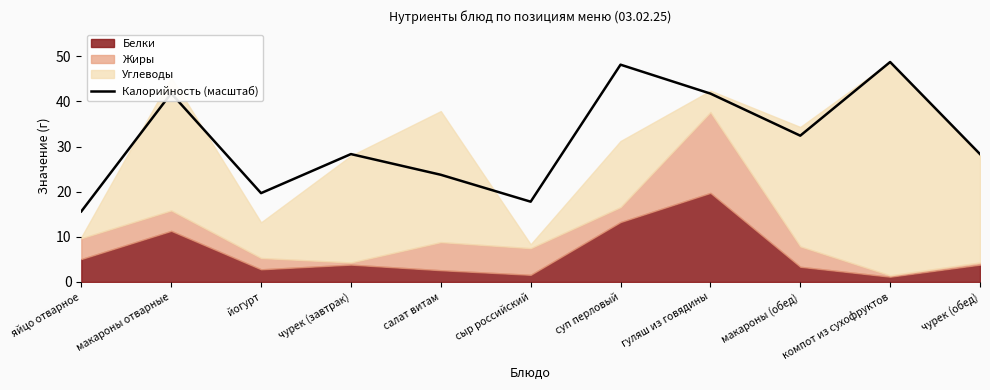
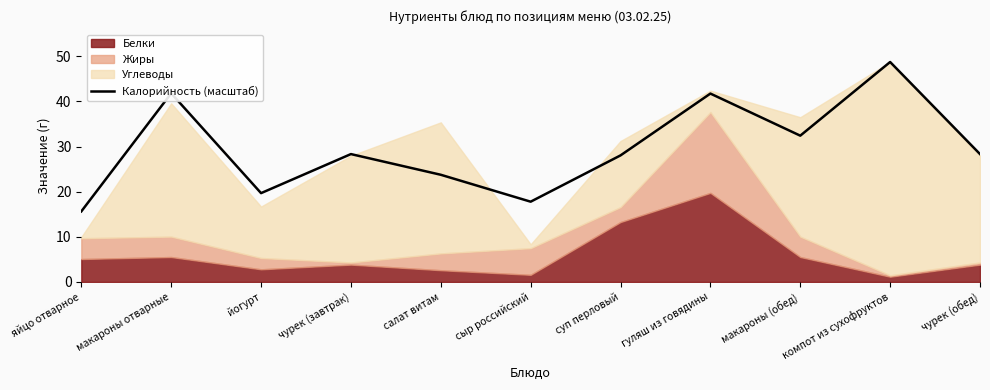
  {
    "Калорийность (масштаб)": {
      "яйцо отварное": 16,
      "йогурт": 20,
      "салат витам": 24,
      "сыр российский": 18,
-     "суп перловый": 48,
+     "суп перловый": 28,
      "гуляш из говядины": 42,
      "макароны (обед)": 32
    },
    "Белки": {
      "яйцо отварное": 5,
-     "макароны отварные": 11,
+     "макароны отварные": 6,
      "йогурт": 3,
      "салат витам": 3,
      "сыр российский": 2,
      "суп перловый": 13,
      "гуляш из говядины": 20,
-     "макароны (обед)": 3
+     "макароны (обед)": 6
    },
    "Жиры": {
      "макароны отварные": 5,
      "йогурт": 3,
-     "салат витам": 6,
+     "салат витам": 4,
      "сыр российский": 6,
      "суп перловый": 3,
      "гуляш из говядины": 18,
      "макароны (обед)": 5
    },
    "Углеводы": {
-     "йогурт": 8,
+     "йогурт": 11,
      "салат витам": 29,
      "сыр российский": 1,
      "суп перловый": 15,
      "гуляш из говядины": 5,
      "макароны (обед)": 26
    }
  }
